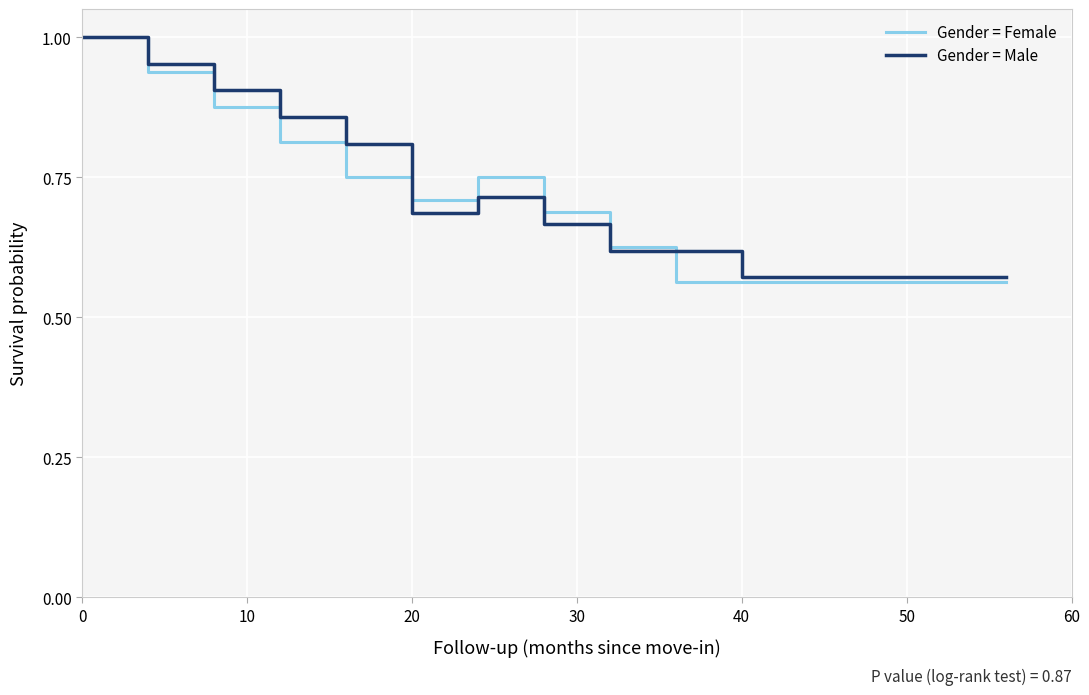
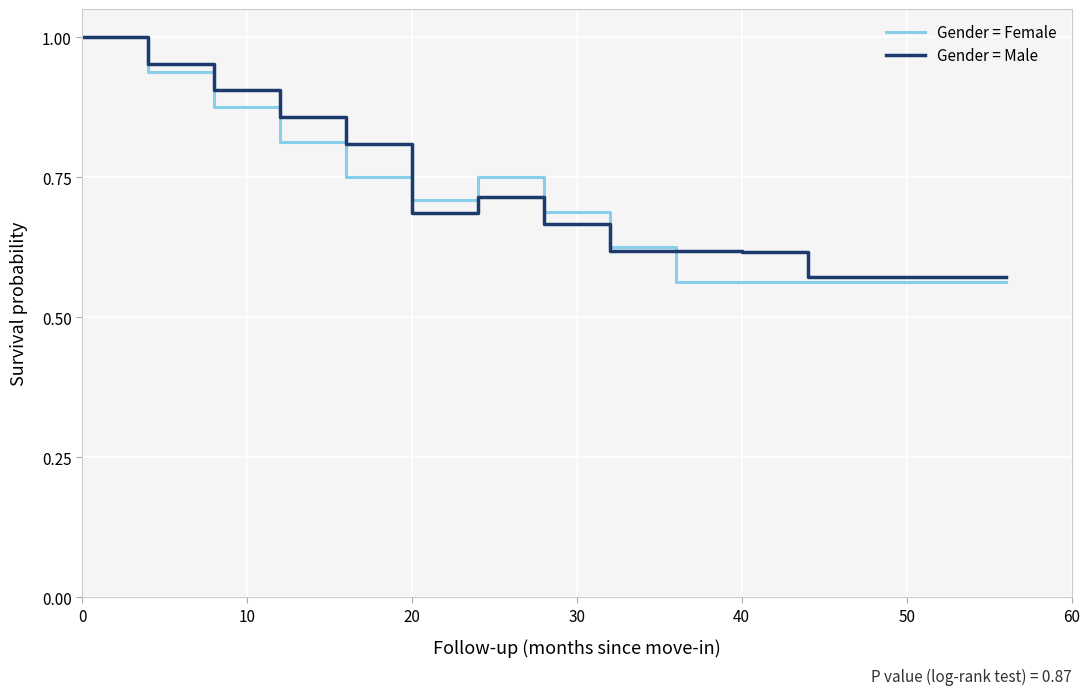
  {
    "Gender = Female": {
      "20": 0.71,
      "40": 0.56
    },
    "Gender = Male": {
      "20": 0.69,
-     "40": 0.57
+     "40": 0.62
    }
  }
